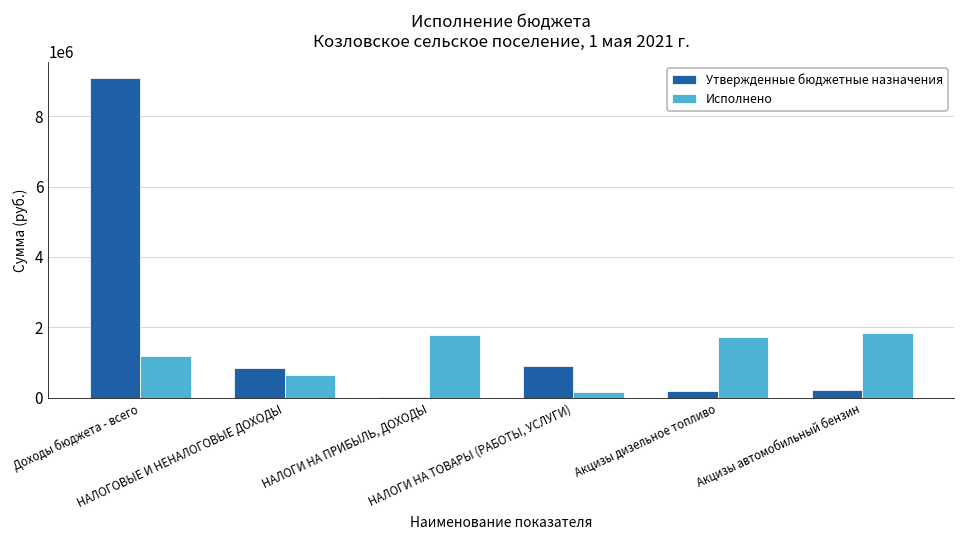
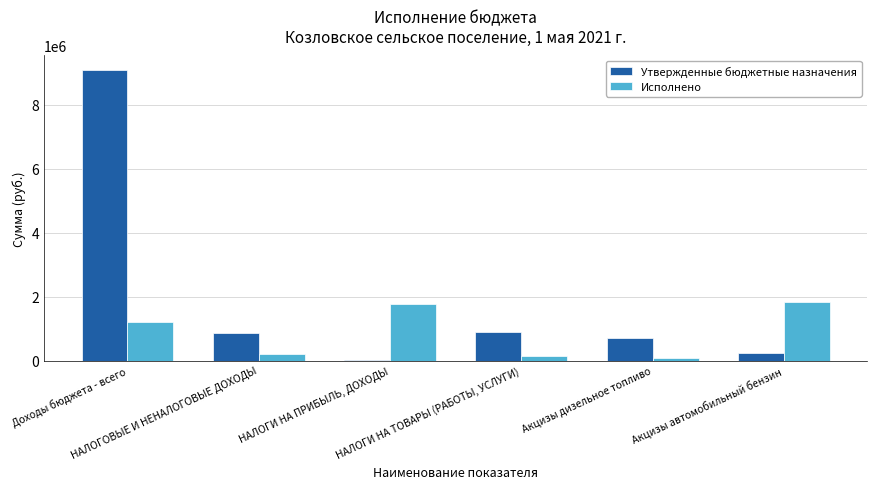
  {
    "Утвержденные бюджетные назначения": {
      "Доходы бюджета - всего": 9100000,
      "НАЛОГОВЫЕ И НЕНАЛОГОВЫЕ ДОХОДЫ": 800000,
      "НАЛОГИ НА ТОВАРЫ (РАБОТЫ, УСЛУГИ)": 900000,
-     "Акцизы дизельное топливо": 200000,
+     "Акцизы дизельное топливо": 700000,
      "Акцизы автомобильный бензин": 200000
    },
    "Исполнено": {
      "Доходы бюджета - всего": 1200000,
-     "НАЛОГОВЫЕ И НЕНАЛОГОВЫЕ ДОХОДЫ": 600000,
+     "НАЛОГОВЫЕ И НЕНАЛОГОВЫЕ ДОХОДЫ": 200000,
      "НАЛОГИ НА ПРИБЫЛЬ, ДОХОДЫ": 1800000,
      "НАЛОГИ НА ТОВАРЫ (РАБОТЫ, УСЛУГИ)": 200000,
-     "Акцизы дизельное топливо": 1700000,
+     "Акцизы дизельное топливо": 100000,
      "Акцизы автомобильный бензин": 1800000
    }
  }
